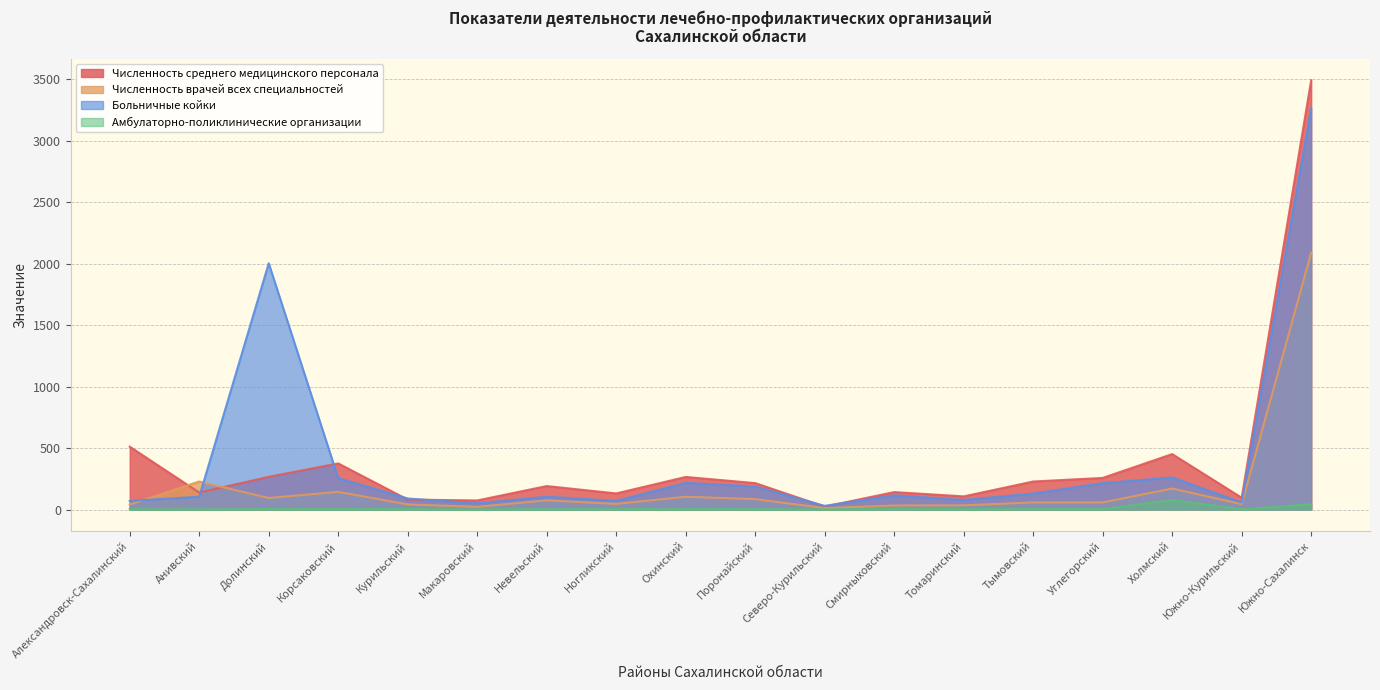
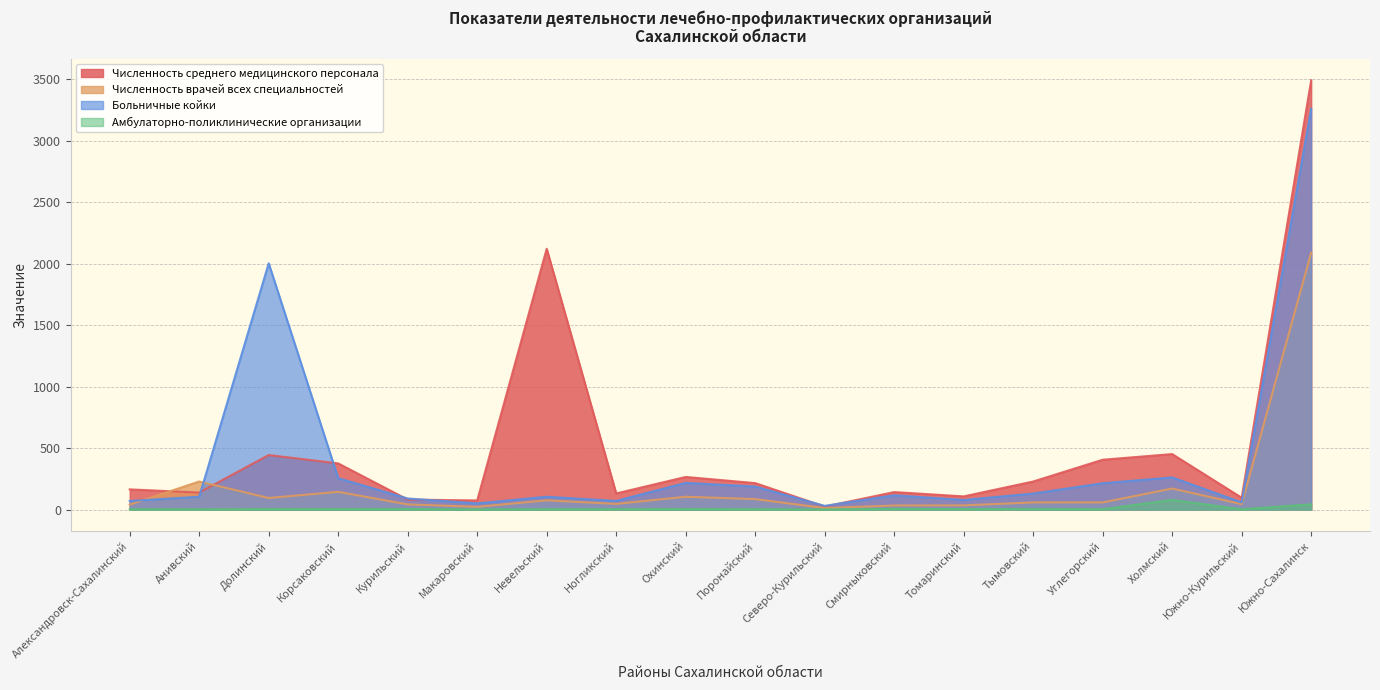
  {
    "Численность среднего медицинского персонала": {
-     "Александровск-Сахалинский": 510,
+     "Александровск-Сахалинский": 160,
      "Анивский": 140,
-     "Долинский": 270,
+     "Долинский": 440,
      "Корсаковский": 380,
      "Макаровский": 70,
-     "Невельский": 190,
+     "Невельский": 2120,
      "Ногликский": 130,
      "Охинский": 270,
      "Поронайский": 220,
      "Смирныховский": 140,
      "Томаринский": 110,
      "Тымовский": 230,
-     "Углегорский": 260,
+     "Углегорский": 410,
      "Холмский": 450,
      "Южно-Курильский": 100,
      "Южно-Сахалинск": 3490
    },
    "Численность врачей всех специальностей": {
      "Александровск-Сахалинский": 40,
      "Анивский": 230,
      "Долинский": 90,
      "Корсаковский": 140,
      "Курильский": 40,
      "Макаровский": 20,
      "Невельский": 80,
      "Ногликский": 50,
      "Охинский": 100,
      "Поронайский": 90,
      "Смирныховский": 30,
      "Томаринский": 30,
      "Тымовский": 60,
      "Углегорский": 60,
      "Холмский": 170,
      "Южно-Сахалинск": 2090
    },
    "Больничные койки": {
      "Александровск-Сахалинский": 70,
      "Анивский": 100,
      "Долинский": 2000,
      "Корсаковский": 260,
      "Макаровский": 50,
      "Невельский": 100,
      "Ногликский": 70,
      "Охинский": 220,
      "Поронайский": 190,
      "Смирныховский": 120,
      "Томаринский": 80,
      "Тымовский": 130,
      "Углегорский": 210,
      "Холмский": 260,
      "Южно-Сахалинск": 3260
    },
    "Амбулаторно-поликлинические организации": {
      "Александровск-Сахалинский": 0,
      "Анивский": 0,
      "Долинский": 0,
      "Корсаковский": 0,
      "Курильский": 0,
      "Макаровский": 0,
      "Невельский": 0,
      "Ногликский": 0,
      "Охинский": 0,
      "Поронайский": 0,
      "Смирныховский": 10,
      "Томаринский": 0,
      "Тымовский": 10,
      "Углегорский": 0,
      "Холмский": 80,
      "Южно-Курильский": 0,
      "Южно-Сахалинск": 40
    }
  }
